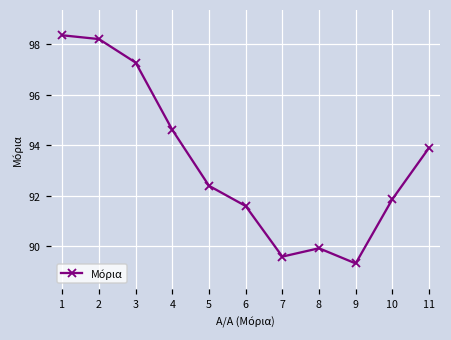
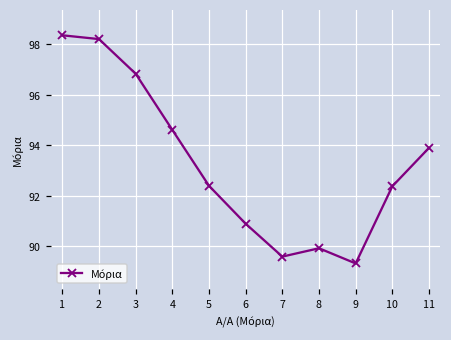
  {
    "1": 98.4,
    "2": 98.2,
-   "3": 97.3,
+   "3": 96.8,
    "4": 94.6,
    "5": 92.4,
-   "6": 91.6,
+   "6": 90.9,
    "7": 89.6,
    "8": 89.9,
    "9": 89.3,
-   "10": 91.9,
+   "10": 92.4,
    "11": 93.9
  }
